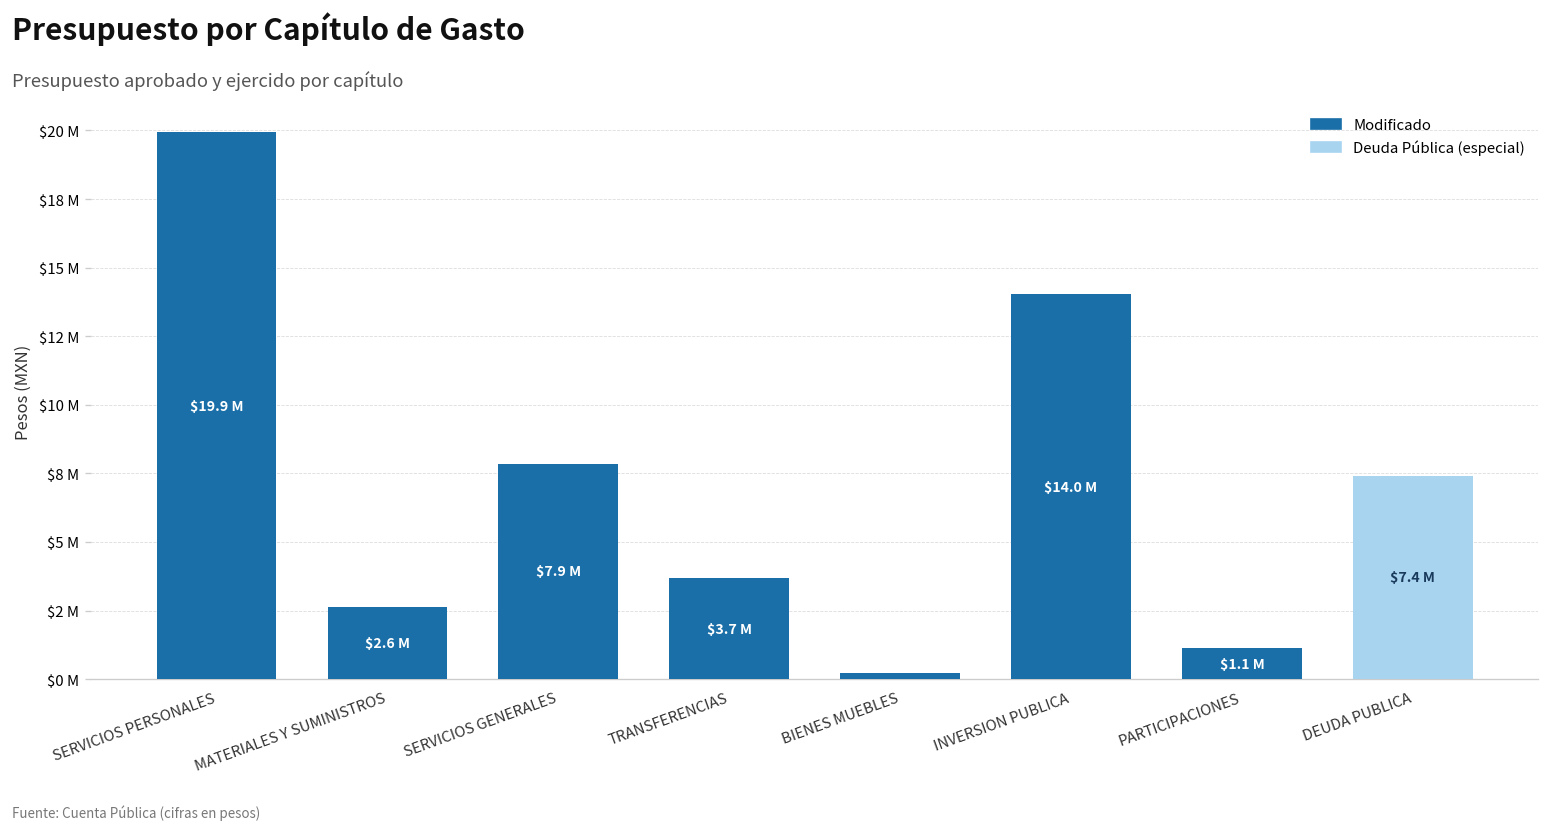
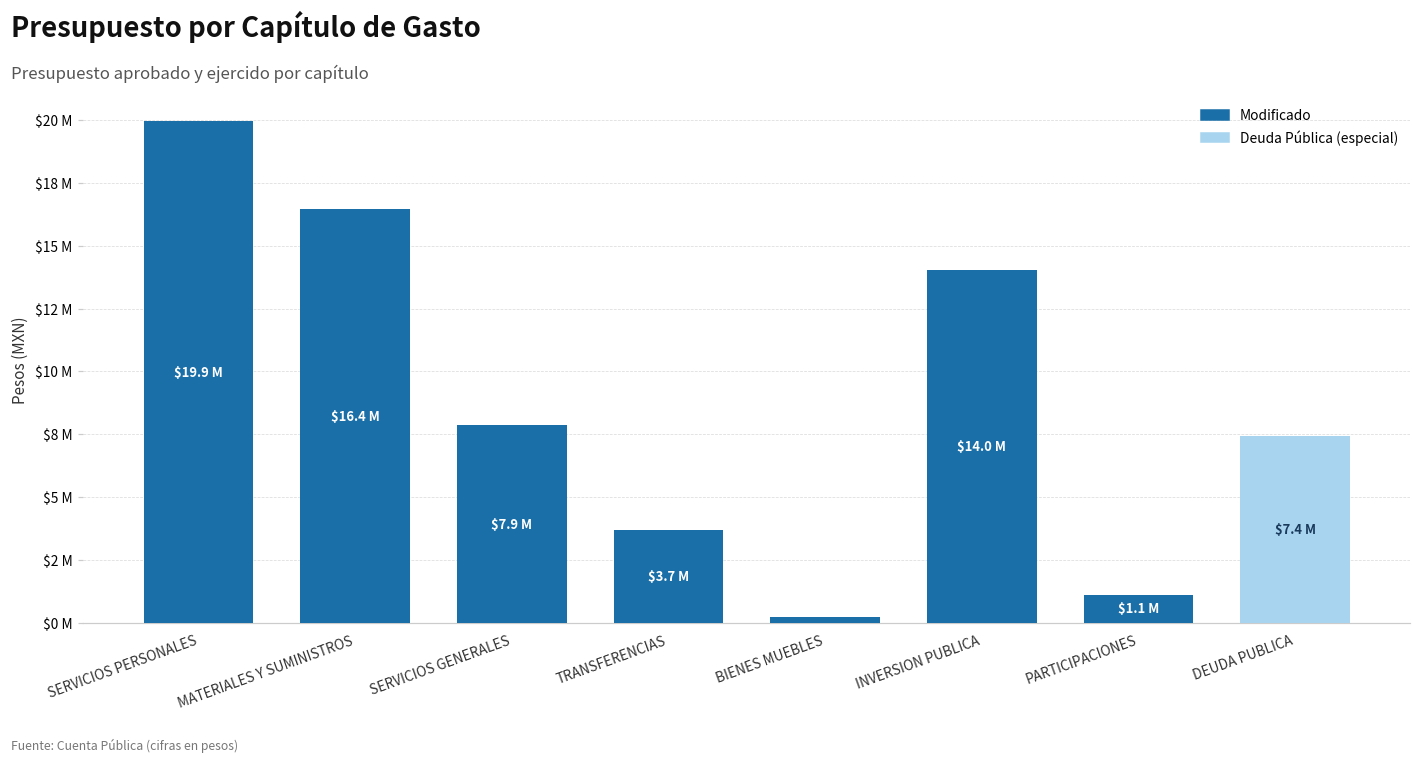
  {
    "SERVICIOS PERSONALES": "$19.9",
-   "MATERIALES Y SUMINISTROS": "$2.6",
+   "MATERIALES Y SUMINISTROS": "$16.4",
    "SERVICIOS GENERALES": "$7.9",
    "TRANSFERENCIAS": "$3.7",
    "INVERSION PUBLICA": "$14.0",
    "PARTICIPACIONES": "$1.1",
    "DEUDA PUBLICA": "$7.4"
  }
